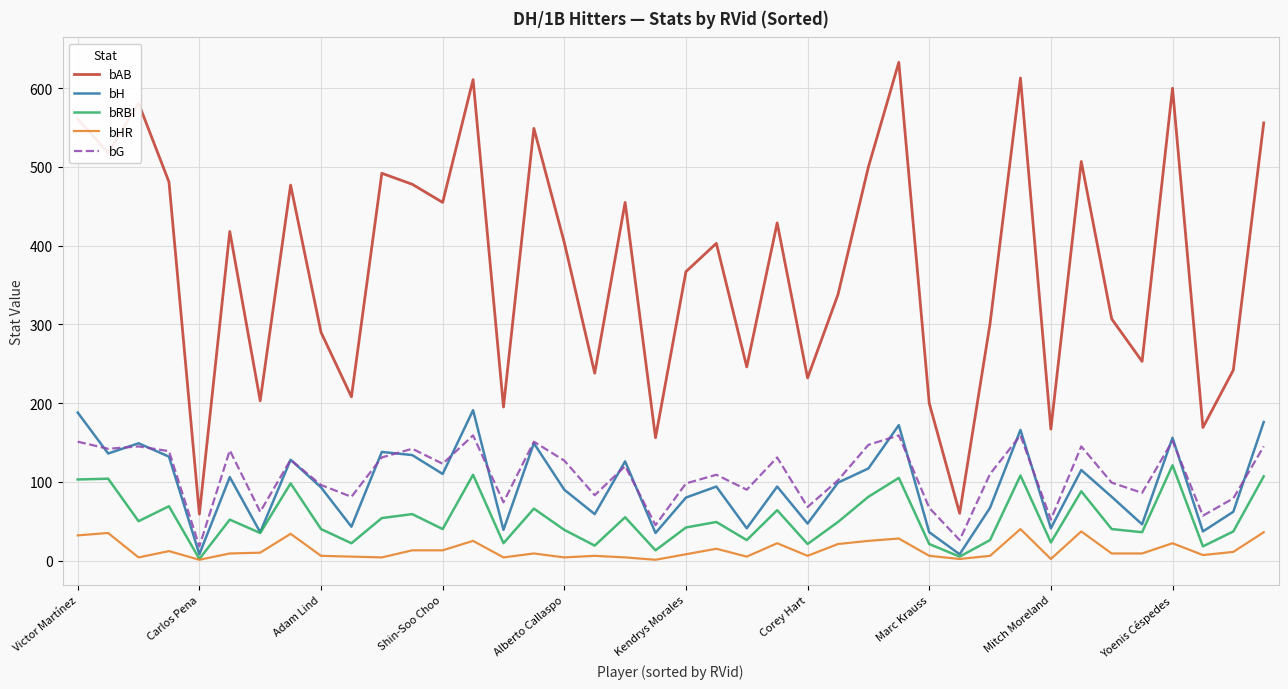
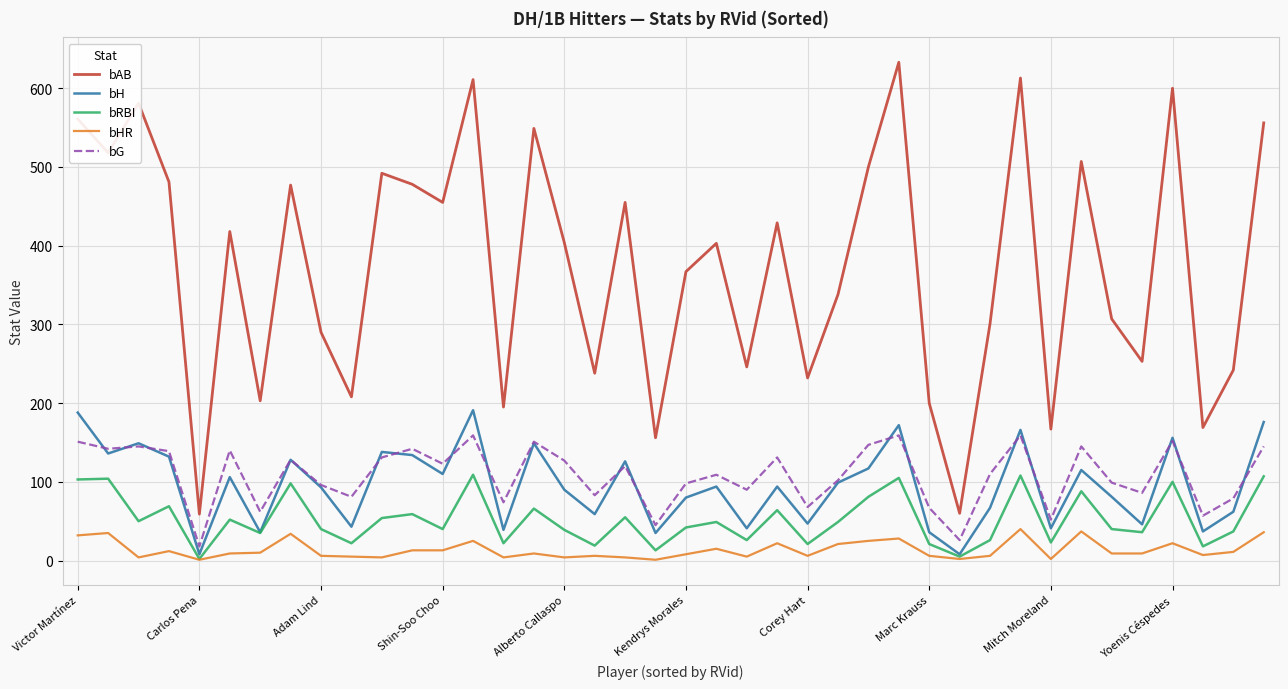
  {
    "bAB": {
      "Marc Krauss": 200,
      "Yoenis Céspedes": 600
    },
    "bH": {
      "Marc Krauss": 40,
      "Yoenis Céspedes": 160
    },
    "bRBI": {
      "Marc Krauss": 20,
-     "Yoenis Céspedes": 120
+     "Yoenis Céspedes": 100
    },
    "bHR": {
      "Marc Krauss": 10,
      "Yoenis Céspedes": 20
    },
    "bG": {
      "Marc Krauss": 70,
      "Yoenis Céspedes": 150
    }
  }
